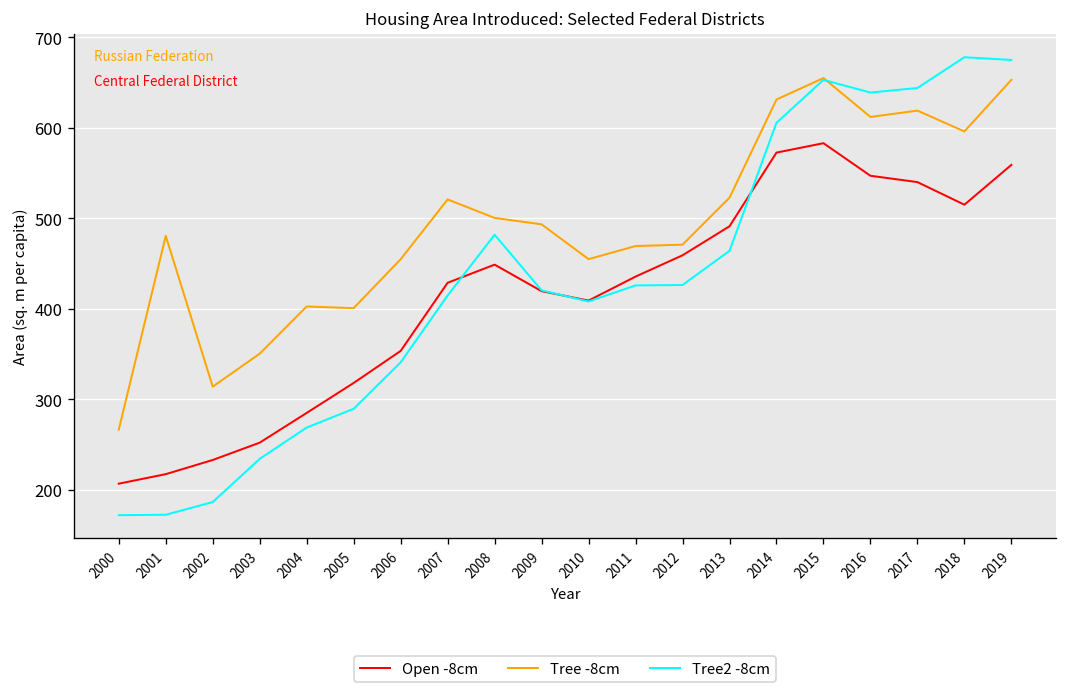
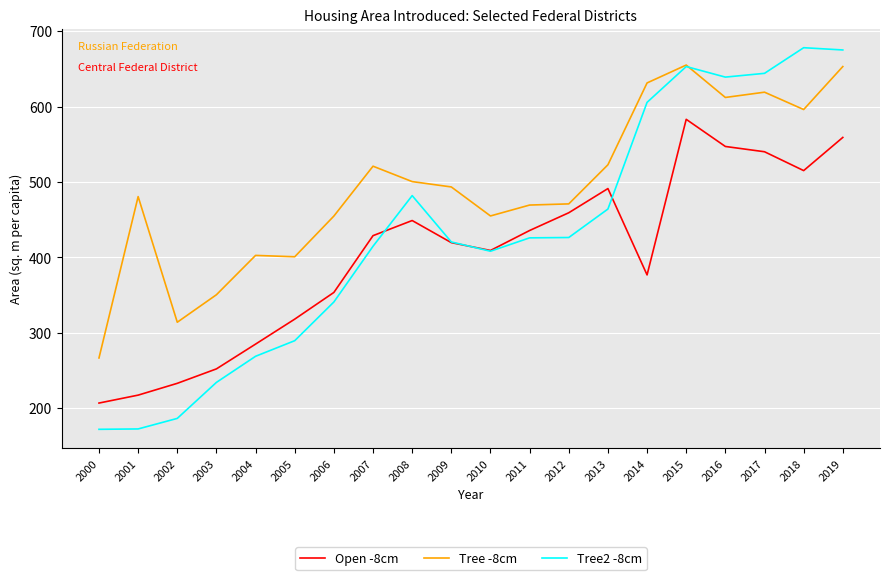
  {
    "Open -8cm": {
      "2000": 210,
      "2001": 220,
      "2002": 230,
      "2003": 250,
      "2004": 280,
      "2005": 320,
      "2006": 350,
      "2007": 430,
      "2008": 450,
      "2011": 440,
      "2012": 460,
      "2013": 490,
-     "2014": 570,
+     "2014": 380,
      "2015": 580,
      "2016": 550,
      "2017": 540,
      "2018": 520,
      "2019": 560
    },
    "Tree -8cm": {
      "2000": 270,
      "2001": 480,
      "2002": 310,
      "2003": 350,
      "2004": 400,
      "2005": 400,
      "2006": 450,
      "2007": 520,
      "2008": 500,
      "2009": 490,
      "2010": 450,
      "2011": 470,
      "2012": 470,
      "2013": 520,
      "2014": 630,
      "2016": 610,
      "2017": 620,
      "2018": 600,
      "2019": 650
    },
    "Tree2 -8cm": {
      "2000": 170,
      "2001": 170,
      "2002": 190,
      "2003": 230,
      "2004": 270,
      "2005": 290,
      "2006": 340,
      "2007": 410,
      "2008": 480,
      "2011": 430,
      "2012": 430,
      "2013": 460,
      "2014": 610,
      "2016": 640,
      "2017": 640,
      "2018": 680,
      "2019": 680
    }
  }
